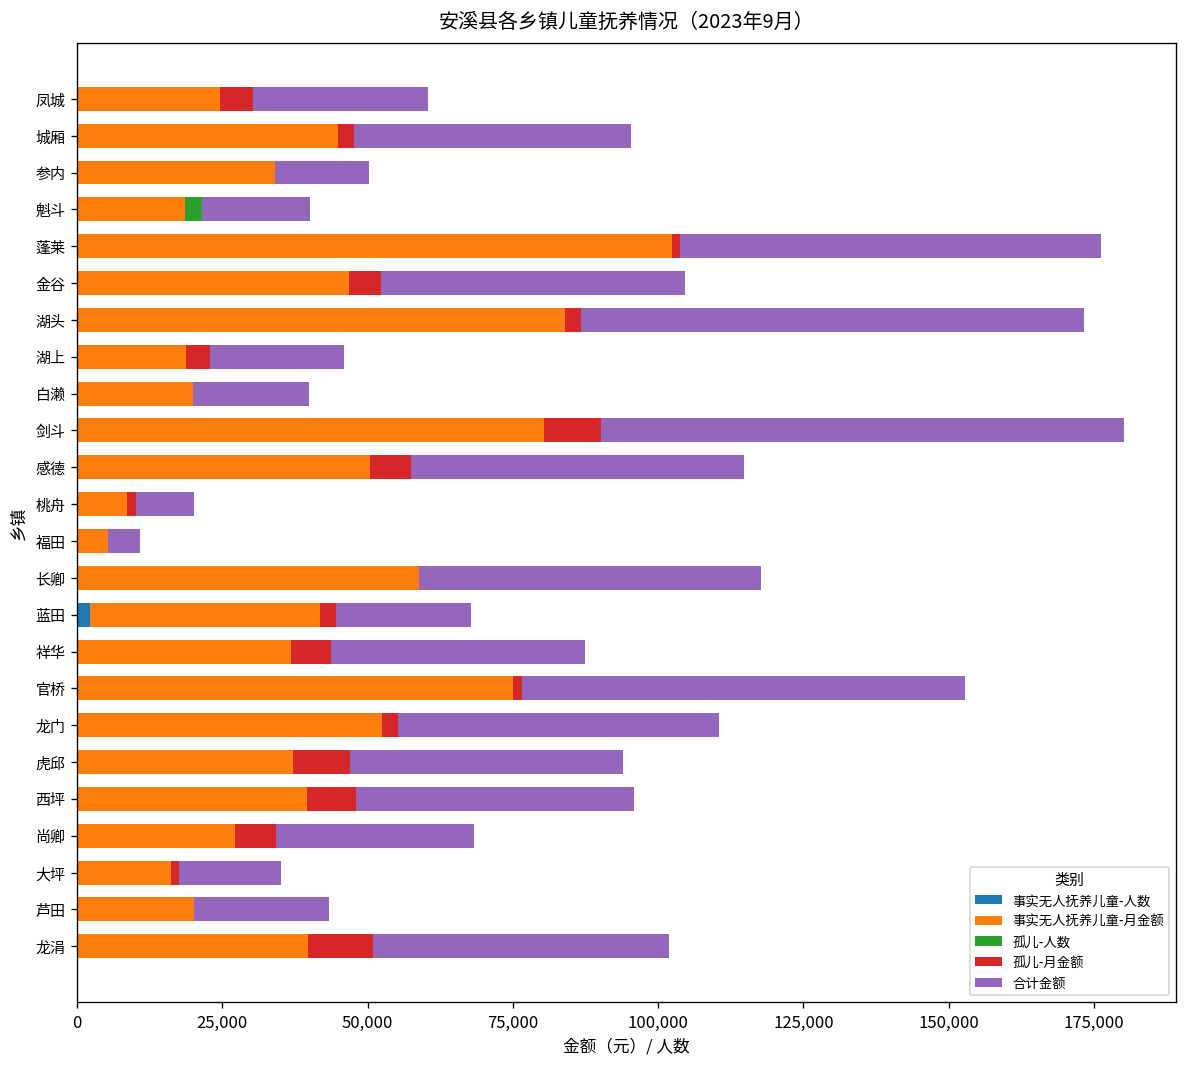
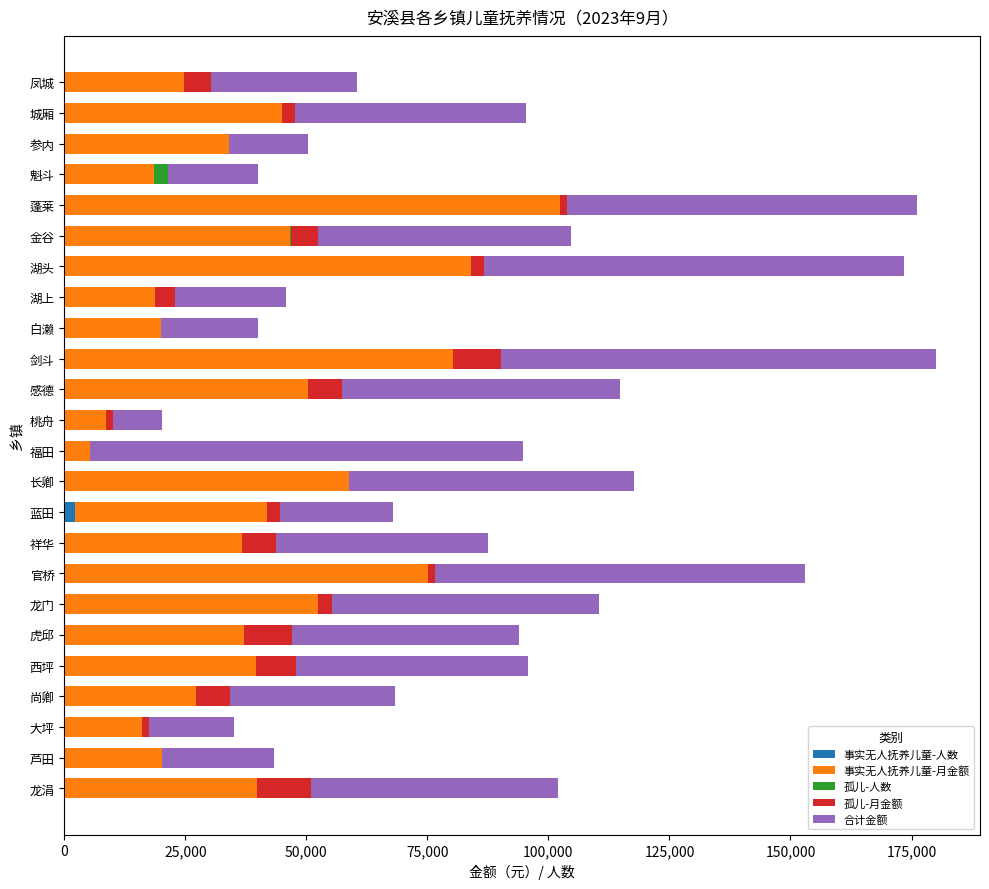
  {
    "事实无人抚养儿童-人数": {
      "蓝田": "2,000"
    },
    "事实无人抚养儿童-月金额": {
      "凤城": "25,000",
      "城厢": "45,000",
      "参内": "34,000",
      "魁斗": "19,000",
      "蓬莱": "102,000",
      "金谷": "47,000",
      "湖头": "84,000",
      "湖上": "19,000",
      "白濑": "20,000",
      "剑斗": "80,000",
      "感德": "50,000",
      "桃舟": "9,000",
      "福田": "5,000",
      "长卿": "59,000",
      "蓝田": "40,000",
      "祥华": "37,000",
      "官桥": "75,000",
      "龙门": "52,000",
      "虎邱": "37,000",
      "西坪": "39,000",
      "尚卿": "27,000",
      "大坪": "16,000",
      "芦田": "20,000",
      "龙涓": "40,000"
    },
    "孤儿-人数": {
      "参内": "0",
      "魁斗": "3,000",
      "白濑": "0",
      "福田": "0",
      "长卿": "0",
      "芦田": "0"
    },
    "孤儿-月金额": {
      "凤城": "6,000",
      "城厢": "3,000",
      "参内": "0",
      "魁斗": "0",
      "蓬莱": "1,000",
      "金谷": "6,000",
      "湖头": "3,000",
      "湖上": "4,000",
      "白濑": "0",
      "剑斗": "10,000",
      "感德": "7,000",
      "桃舟": "1,000",
      "福田": "0",
      "长卿": "0",
      "蓝田": "3,000",
      "祥华": "7,000",
      "官桥": "1,000",
      "龙门": "3,000",
      "虎邱": "10,000",
      "西坪": "8,000",
      "尚卿": "7,000",
      "大坪": "1,000",
      "芦田": "0",
      "龙涓": "11,000"
    },
    "合计金额": {
      "凤城": "30,000",
      "城厢": "48,000",
      "参内": "16,000",
      "魁斗": "19,000",
      "蓬莱": "72,000",
      "金谷": "52,000",
      "湖头": "87,000",
      "湖上": "23,000",
      "白濑": "20,000",
      "剑斗": "90,000",
      "感德": "57,000",
      "桃舟": "10,000",
-     "福田": "5,000",
+     "福田": "89,000",
      "长卿": "59,000",
      "蓝田": "23,000",
      "祥华": "44,000",
      "官桥": "76,000",
      "龙门": "55,000",
      "虎邱": "47,000",
      "西坪": "48,000",
      "尚卿": "34,000",
      "大坪": "18,000",
      "芦田": "23,000",
      "龙涓": "51,000"
    }
  }
